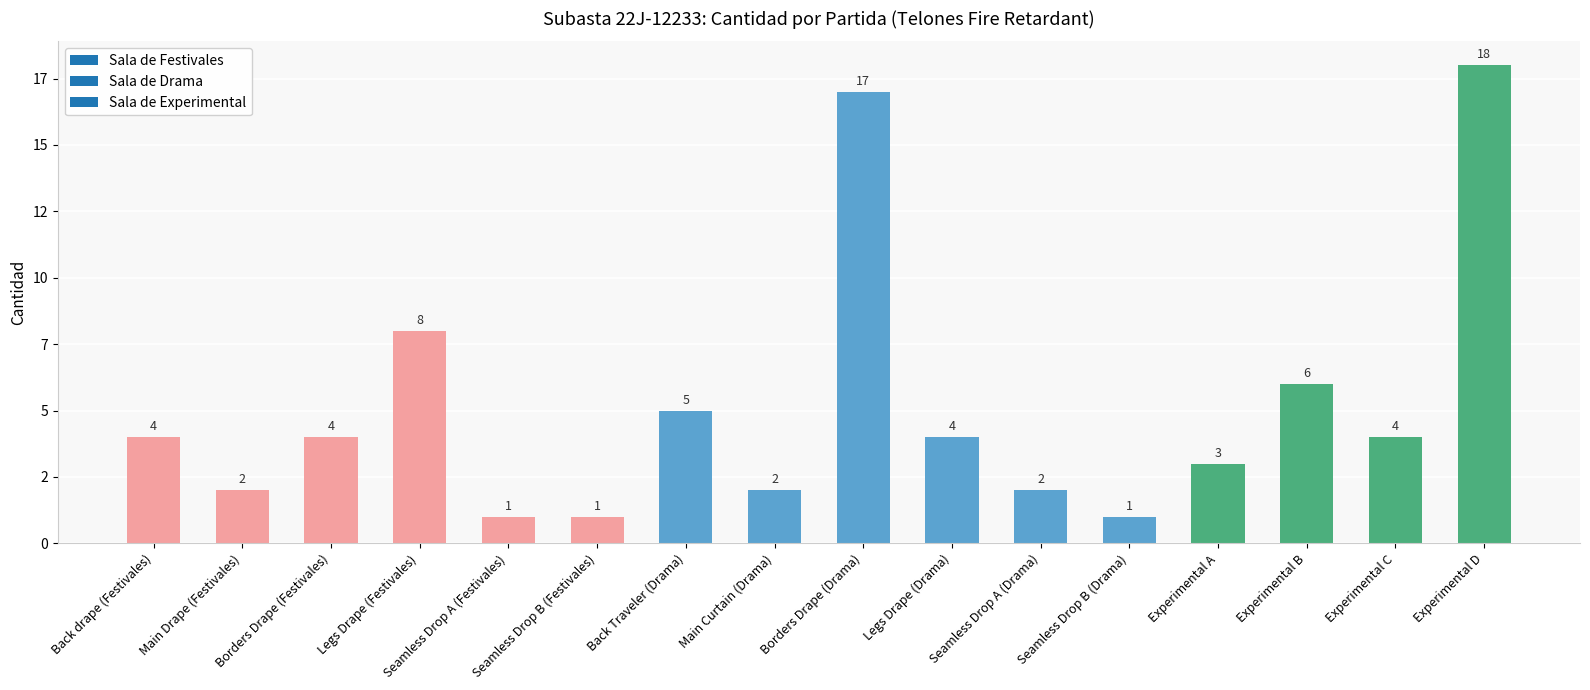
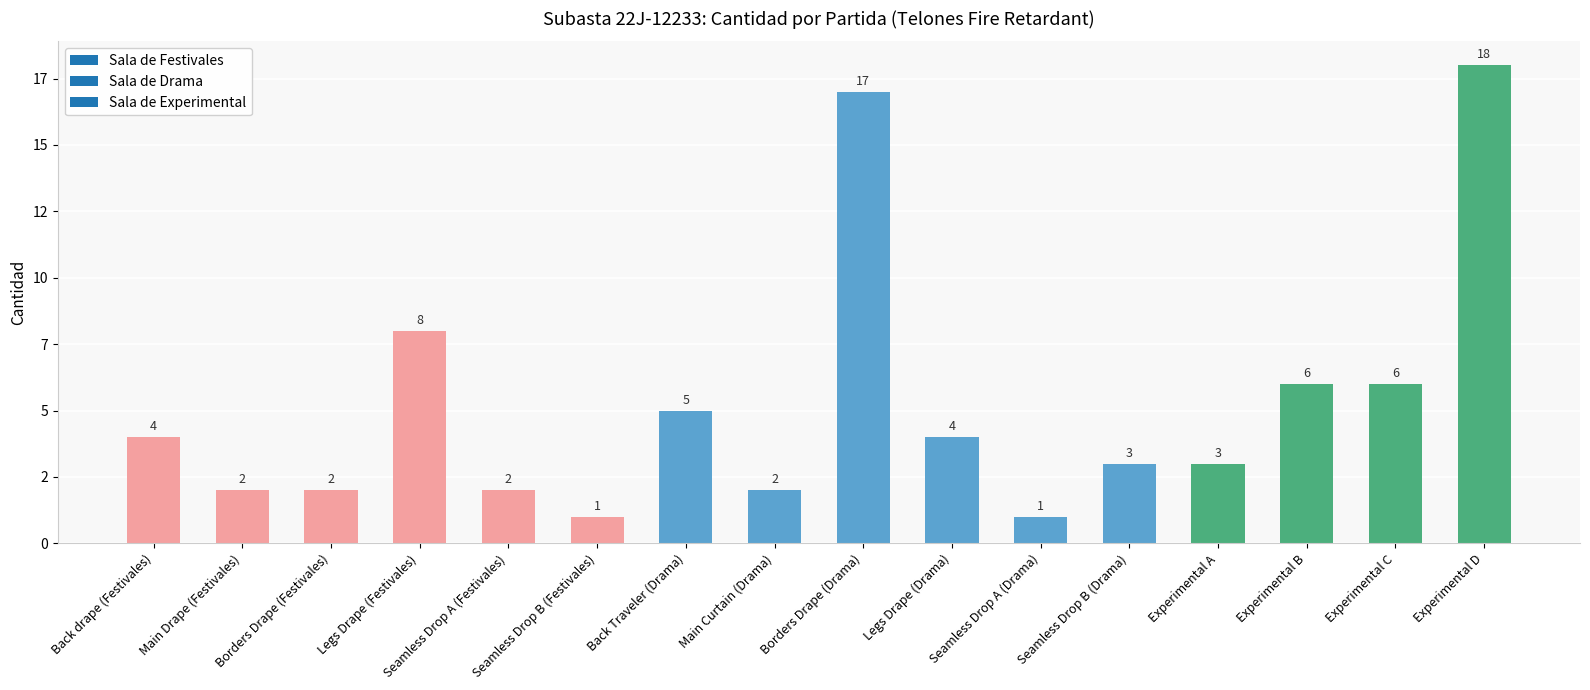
  {
    "Back drape (Festivales)": 4,
    "Main Drape (Festivales)": 2,
-   "Borders Drape (Festivales)": 4,
+   "Borders Drape (Festivales)": 2,
    "Legs Drape (Festivales)": 8,
-   "Seamless Drop A (Festivales)": 1,
+   "Seamless Drop A (Festivales)": 2,
    "Seamless Drop B (Festivales)": 1,
    "Back Traveler (Drama)": 5,
    "Main Curtain (Drama)": 2,
    "Borders Drape (Drama)": 17,
    "Legs Drape (Drama)": 4,
-   "Seamless Drop A (Drama)": 2,
-   "Seamless Drop B (Drama)": 1,
+   "Seamless Drop A (Drama)": 1,
+   "Seamless Drop B (Drama)": 3,
    "Experimental A": 3,
    "Experimental B": 6,
-   "Experimental C": 4,
+   "Experimental C": 6,
    "Experimental D": 18
  }
